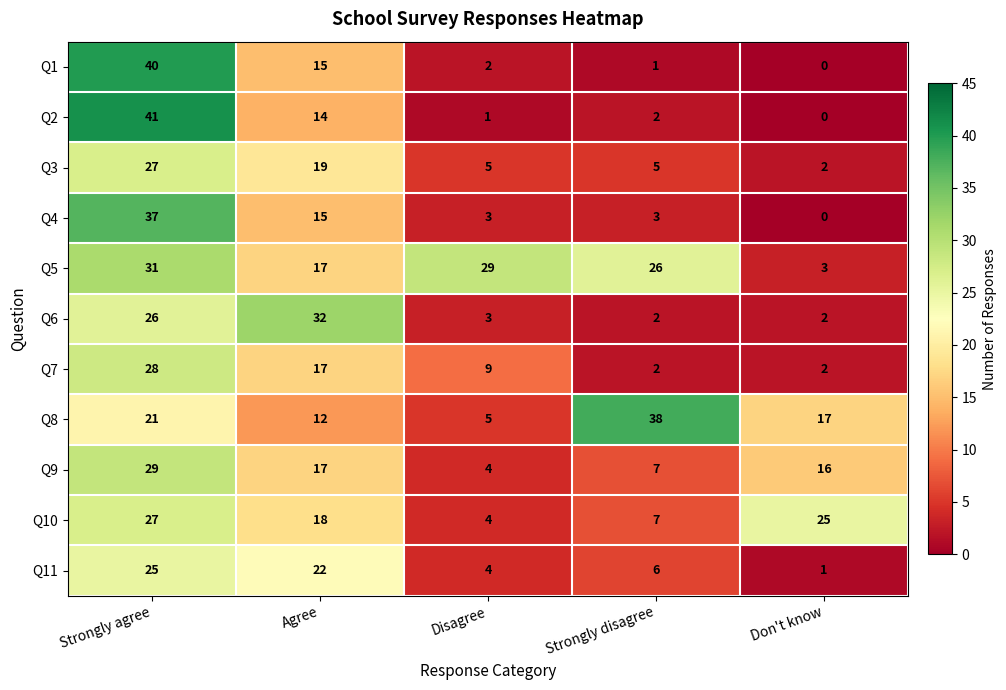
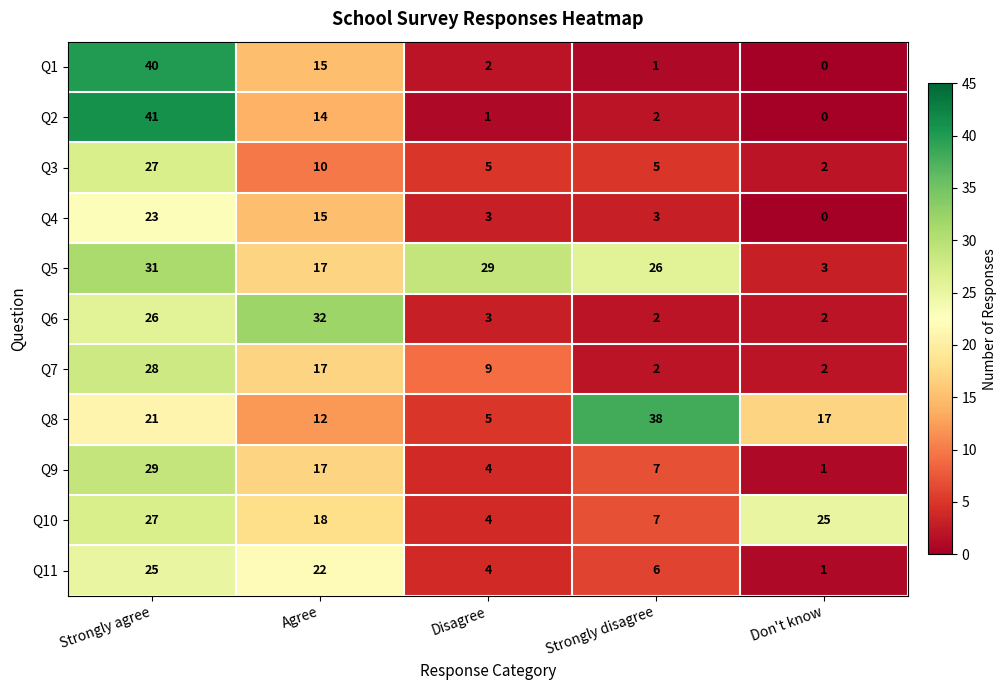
  {
    "Q1": {
      "Strongly agree": 40,
      "Agree": 15,
      "Disagree": 2,
      "Strongly disagree": 1,
      "Don't know": 0
    },
    "Q2": {
      "Strongly agree": 41,
      "Agree": 14,
      "Disagree": 1,
      "Strongly disagree": 2,
      "Don't know": 0
    },
    "Q3": {
      "Strongly agree": 27,
-     "Agree": 19,
+     "Agree": 10,
      "Disagree": 5,
      "Strongly disagree": 5,
      "Don't know": 2
    },
    "Q4": {
-     "Strongly agree": 37,
+     "Strongly agree": 23,
      "Agree": 15,
      "Disagree": 3,
      "Strongly disagree": 3,
      "Don't know": 0
    },
    "Q5": {
      "Strongly agree": 31,
      "Agree": 17,
      "Disagree": 29,
      "Strongly disagree": 26,
      "Don't know": 3
    },
    "Q6": {
      "Strongly agree": 26,
      "Agree": 32,
      "Disagree": 3,
      "Strongly disagree": 2,
      "Don't know": 2
    },
    "Q7": {
      "Strongly agree": 28,
      "Agree": 17,
      "Disagree": 9,
      "Strongly disagree": 2,
      "Don't know": 2
    },
    "Q8": {
      "Strongly agree": 21,
      "Agree": 12,
      "Disagree": 5,
      "Strongly disagree": 38,
      "Don't know": 17
    },
    "Q9": {
      "Strongly agree": 29,
      "Agree": 17,
      "Disagree": 4,
      "Strongly disagree": 7,
-     "Don't know": 16
+     "Don't know": 1
    },
    "Q10": {
      "Strongly agree": 27,
      "Agree": 18,
      "Disagree": 4,
      "Strongly disagree": 7,
      "Don't know": 25
    },
    "Q11": {
      "Strongly agree": 25,
      "Agree": 22,
      "Disagree": 4,
      "Strongly disagree": 6,
      "Don't know": 1
    }
  }
